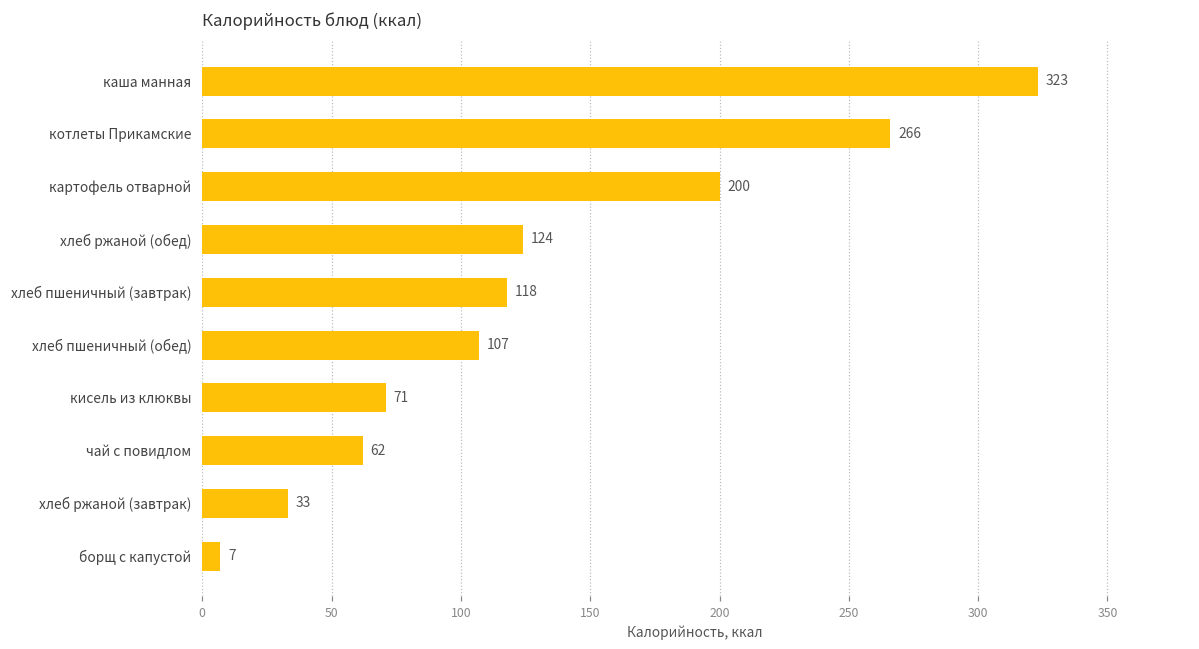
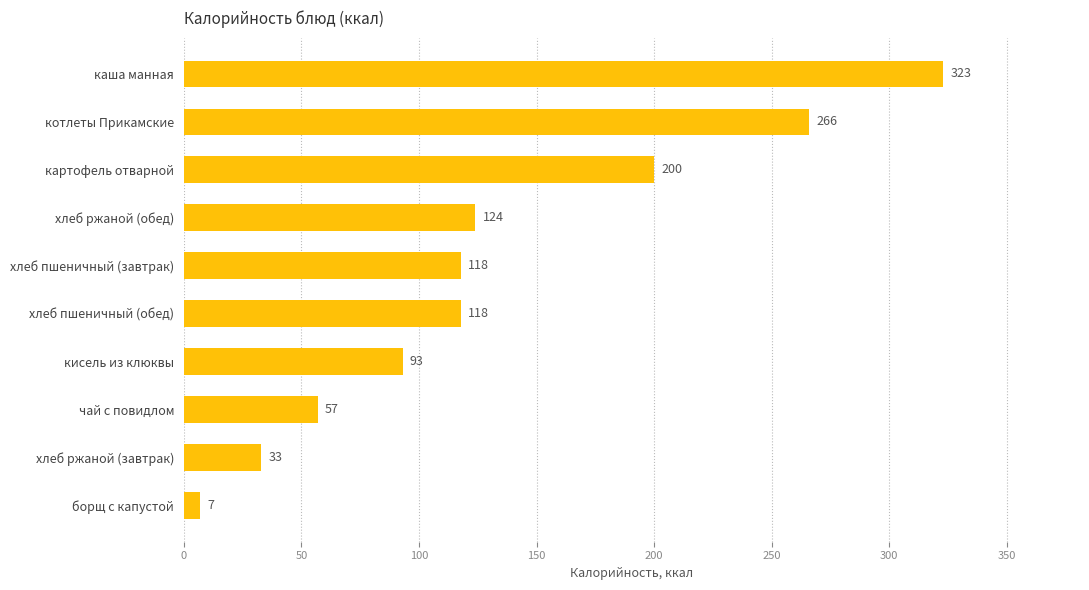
  {
    "каша манная": 323,
    "котлеты Прикамские": 266,
    "картофель отварной": 200,
    "хлеб ржаной (обед)": 124,
    "хлеб пшеничный (завтрак)": 118,
-   "хлеб пшеничный (обед)": 107,
-   "кисель из клюквы": 71,
-   "чай с повидлом": 62,
+   "хлеб пшеничный (обед)": 118,
+   "кисель из клюквы": 93,
+   "чай с повидлом": 57,
    "хлеб ржаной (завтрак)": 33,
    "борщ с капустой": 7
  }
